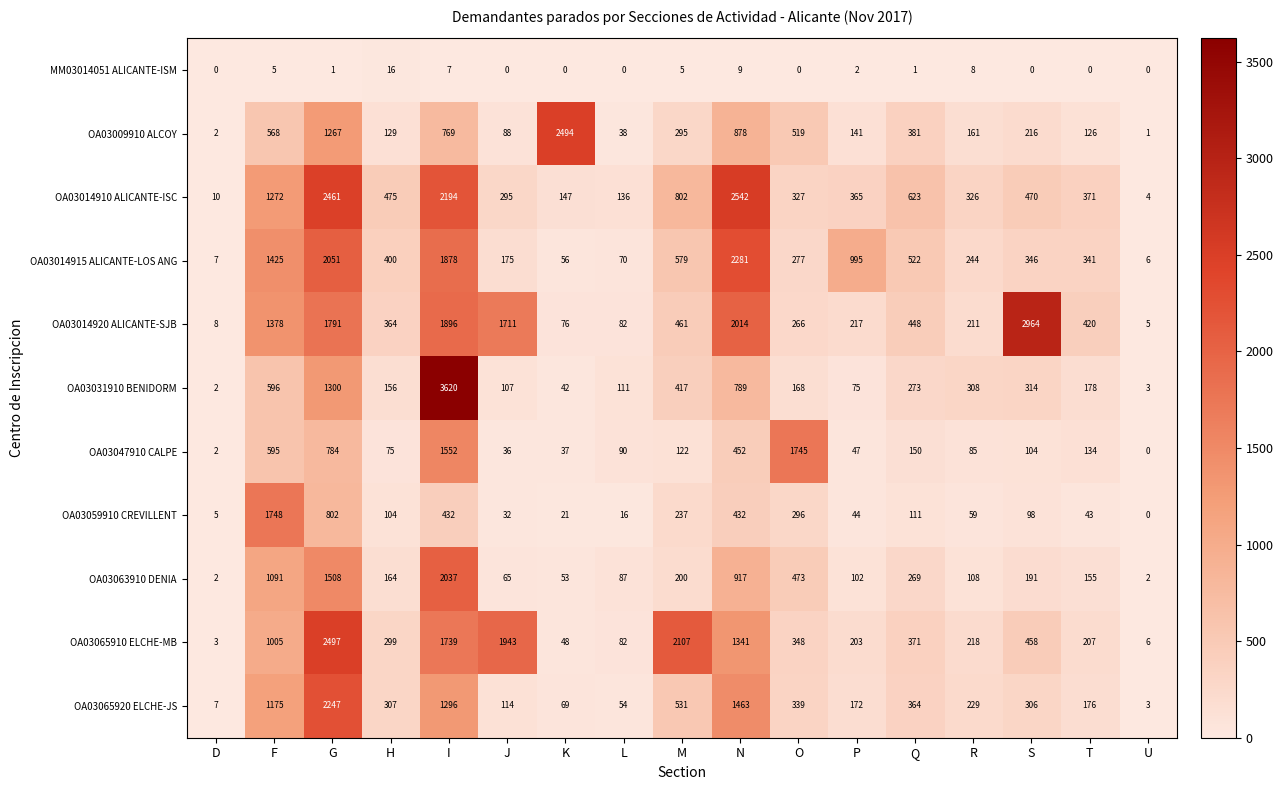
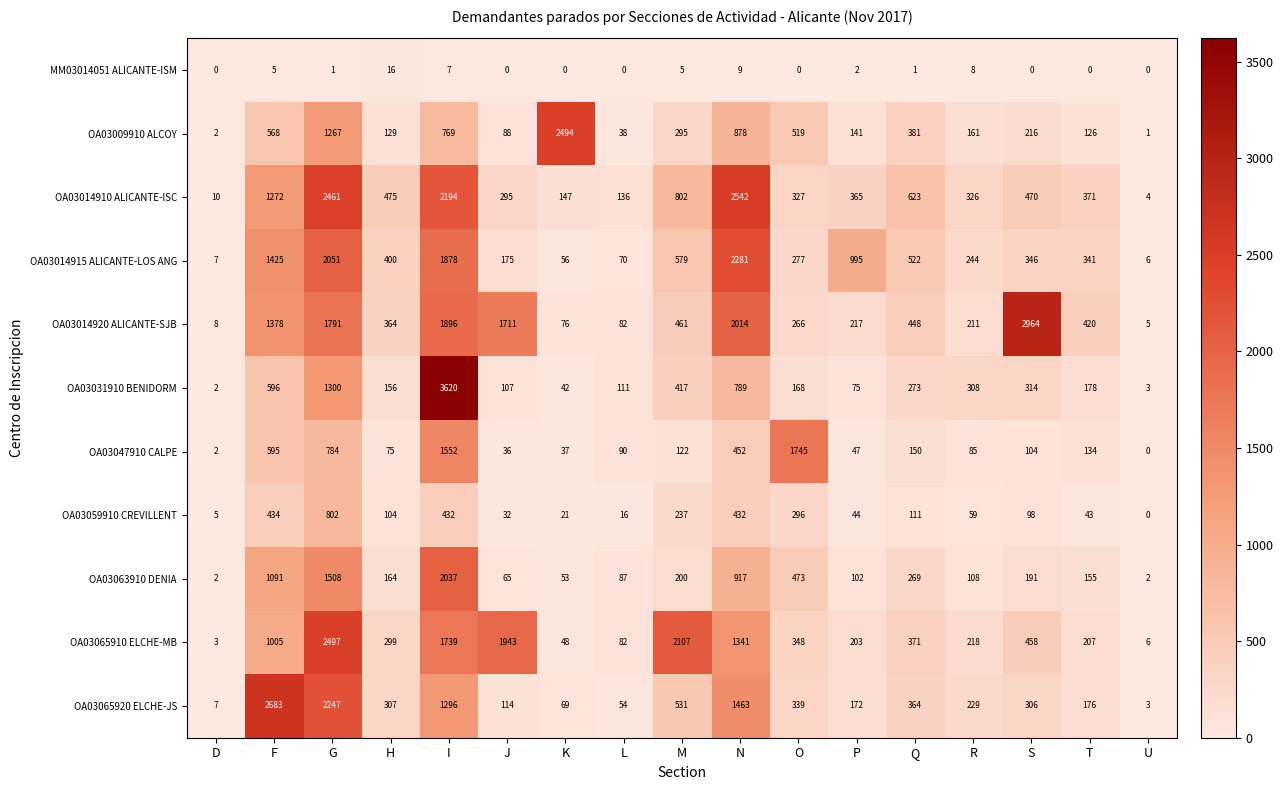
  {
    "MM03014051 ALICANTE-ISM": {
      "D": 0,
      "F": 5,
      "G": 1,
      "H": 16,
      "I": 7,
      "J": 0,
      "K": 0,
      "L": 0,
      "M": 5,
      "N": 9,
      "O": 0,
      "P": 2,
      "Q": 1,
      "R": 8,
      "S": 0,
      "T": 0,
      "U": 0
    },
    "OA03009910 ALCOY": {
      "D": 2,
      "F": 568,
      "G": 1267,
      "H": 129,
      "I": 769,
      "J": 88,
      "K": 2494,
      "L": 38,
      "M": 295,
      "N": 878,
      "O": 519,
      "P": 141,
      "Q": 381,
      "R": 161,
      "S": 216,
      "T": 126,
      "U": 1
    },
    "OA03014910 ALICANTE-ISC": {
      "D": 10,
      "F": 1272,
      "G": 2461,
      "H": 475,
      "I": 2194,
      "J": 295,
      "K": 147,
      "L": 136,
      "M": 802,
      "N": 2542,
      "O": 327,
      "P": 365,
      "Q": 623,
      "R": 326,
      "S": 470,
      "T": 371,
      "U": 4
    },
    "OA03014915 ALICANTE-LOS ANG": {
      "D": 7,
      "F": 1425,
      "G": 2051,
      "H": 400,
      "I": 1878,
      "J": 175,
      "K": 56,
      "L": 70,
      "M": 579,
      "N": 2281,
      "O": 277,
      "P": 995,
      "Q": 522,
      "R": 244,
      "S": 346,
      "T": 341,
      "U": 6
    },
    "OA03014920 ALICANTE-SJB": {
      "D": 8,
      "F": 1378,
      "G": 1791,
      "H": 364,
      "I": 1896,
      "J": 1711,
      "K": 76,
      "L": 82,
      "M": 461,
      "N": 2014,
      "O": 266,
      "P": 217,
      "Q": 448,
      "R": 211,
      "S": 2964,
      "T": 420,
      "U": 5
    },
    "OA03031910 BENIDORM": {
      "D": 2,
      "F": 596,
      "G": 1300,
      "H": 156,
      "I": 3620,
      "J": 107,
      "K": 42,
      "L": 111,
      "M": 417,
      "N": 789,
      "O": 168,
      "P": 75,
      "Q": 273,
      "R": 308,
      "S": 314,
      "T": 178,
      "U": 3
    },
    "OA03047910 CALPE": {
      "D": 2,
      "F": 595,
      "G": 784,
      "H": 75,
      "I": 1552,
      "J": 36,
      "K": 37,
      "L": 90,
      "M": 122,
      "N": 452,
      "O": 1745,
      "P": 47,
      "Q": 150,
      "R": 85,
      "S": 104,
      "T": 134,
      "U": 0
    },
    "OA03059910 CREVILLENT": {
      "D": 5,
-     "F": 1748,
+     "F": 434,
      "G": 802,
      "H": 104,
      "I": 432,
      "J": 32,
      "K": 21,
      "L": 16,
      "M": 237,
      "N": 432,
      "O": 296,
      "P": 44,
      "Q": 111,
      "R": 59,
      "S": 98,
      "T": 43,
      "U": 0
    },
    "OA03063910 DENIA": {
      "D": 2,
      "F": 1091,
      "G": 1508,
      "H": 164,
      "I": 2037,
      "J": 65,
      "K": 53,
      "L": 87,
      "M": 200,
      "N": 917,
      "O": 473,
      "P": 102,
      "Q": 269,
      "R": 108,
      "S": 191,
      "T": 155,
      "U": 2
    },
    "OA03065910 ELCHE-MB": {
      "D": 3,
      "F": 1005,
      "G": 2497,
      "H": 299,
      "I": 1739,
      "J": 1943,
      "K": 48,
      "L": 82,
      "M": 2107,
      "N": 1341,
      "O": 348,
      "P": 203,
      "Q": 371,
      "R": 218,
      "S": 458,
      "T": 207,
      "U": 6
    },
    "OA03065920 ELCHE-JS": {
      "D": 7,
-     "F": 1175,
+     "F": 2683,
      "G": 2247,
      "H": 307,
      "I": 1296,
      "J": 114,
      "K": 69,
      "L": 54,
      "M": 531,
      "N": 1463,
      "O": 339,
      "P": 172,
      "Q": 364,
      "R": 229,
      "S": 306,
      "T": 176,
      "U": 3
    }
  }
